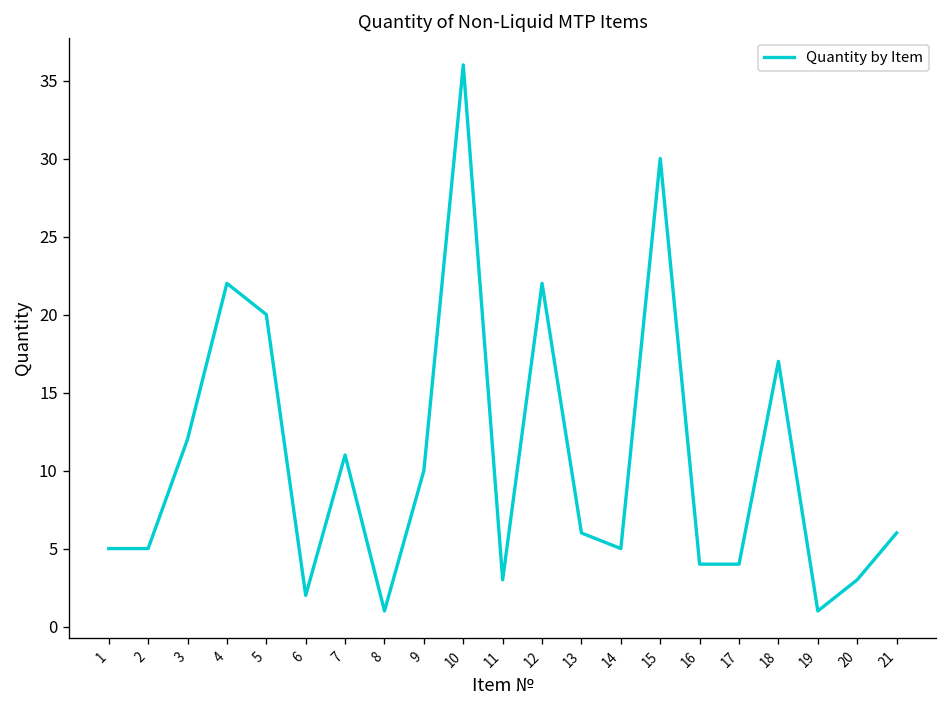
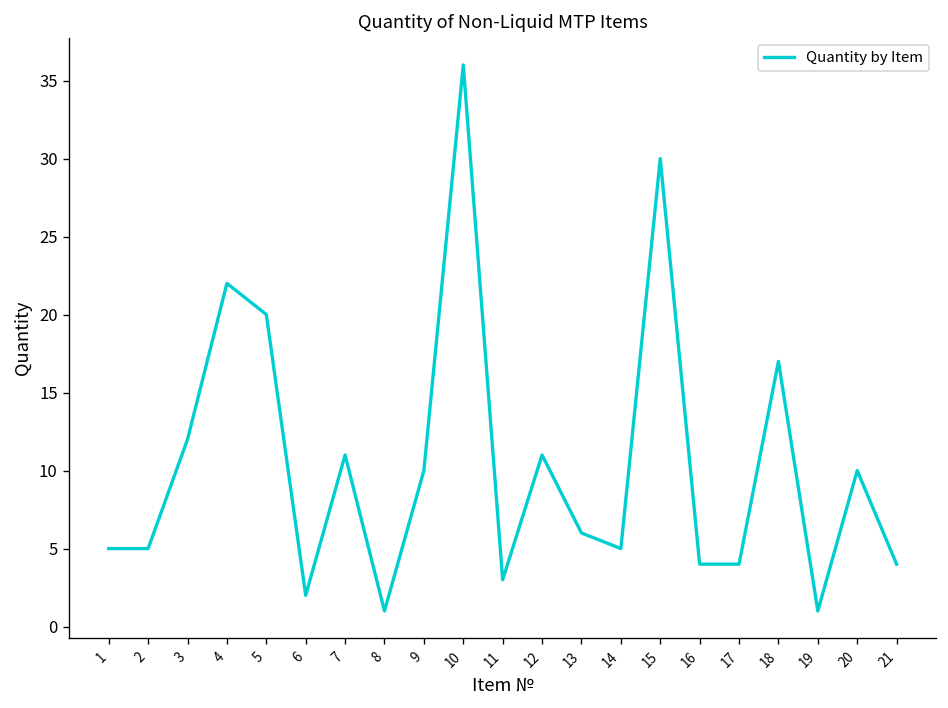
  {
    "1": 5,
    "2": 5,
    "3": 12,
    "4": 22,
    "5": 20,
    "6": 2,
    "7": 11,
    "8": 1,
    "9": 10,
    "10": 36,
    "11": 3,
-   "12": 22,
+   "12": 11,
    "13": 6,
    "14": 5,
    "15": 30,
    "16": 4,
    "17": 4,
    "18": 17,
    "19": 1,
-   "20": 3,
-   "21": 6
+   "20": 10,
+   "21": 4
  }
